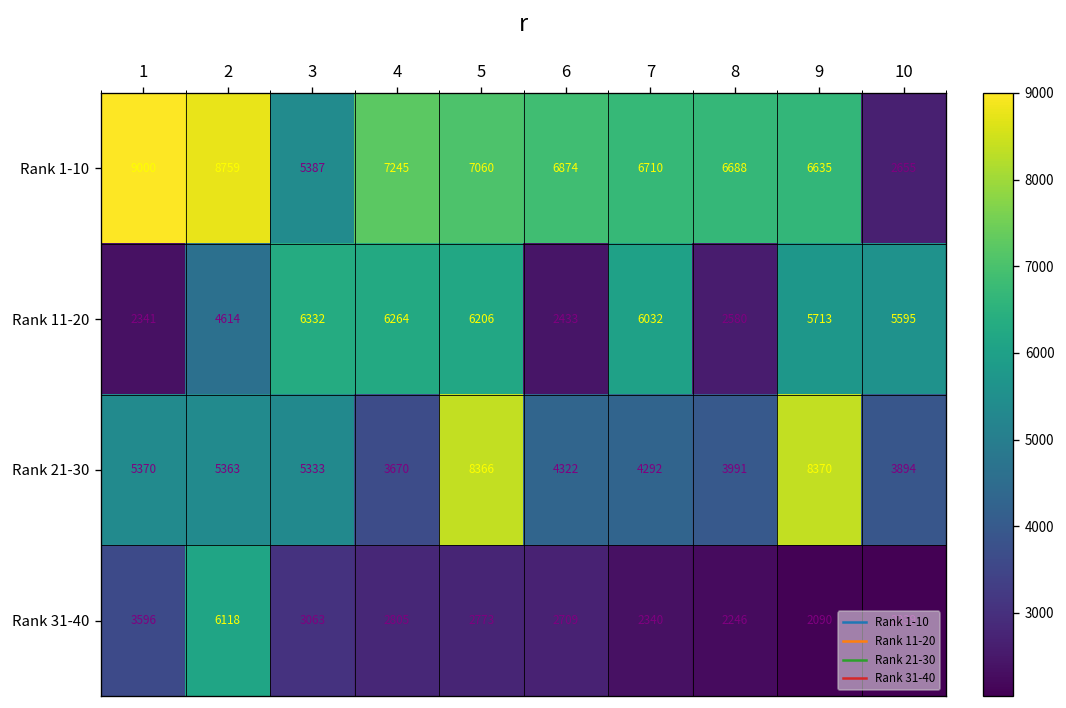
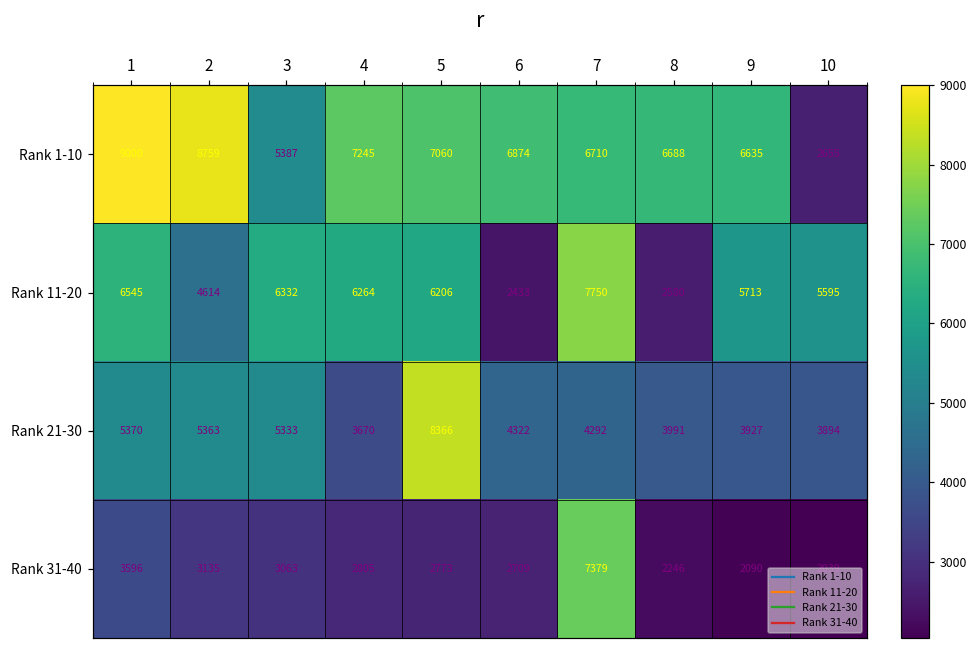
  {
    "Rank 1-10": {
      "3": 5387,
      "4": 7245,
      "5": 7060,
      "6": 6874,
      "7": 6710,
      "8": 6688,
      "9": 6635,
      "10": 2655
    },
    "Rank 11-20": {
-     "1": 2341,
+     "1": 6545,
      "2": 4614,
      "3": 6332,
      "4": 6264,
      "5": 6206,
      "6": 2433,
-     "7": 6032,
+     "7": 7750,
      "8": 2580,
      "9": 5713,
      "10": 5595
    },
    "Rank 21-30": {
      "1": 5370,
      "2": 5363,
      "3": 5333,
      "4": 3670,
      "5": 8366,
      "6": 4322,
      "7": 4292,
      "8": 3991,
-     "9": 8370,
+     "9": 3927,
      "10": 3894
    },
    "Rank 31-40": {
      "1": 3596,
-     "2": 6118,
+     "2": 3135,
      "3": 3063,
      "4": 2805,
      "5": 2773,
      "6": 2709,
-     "7": 2340,
+     "7": 7379,
      "8": 2246,
      "9": 2090
    }
  }
